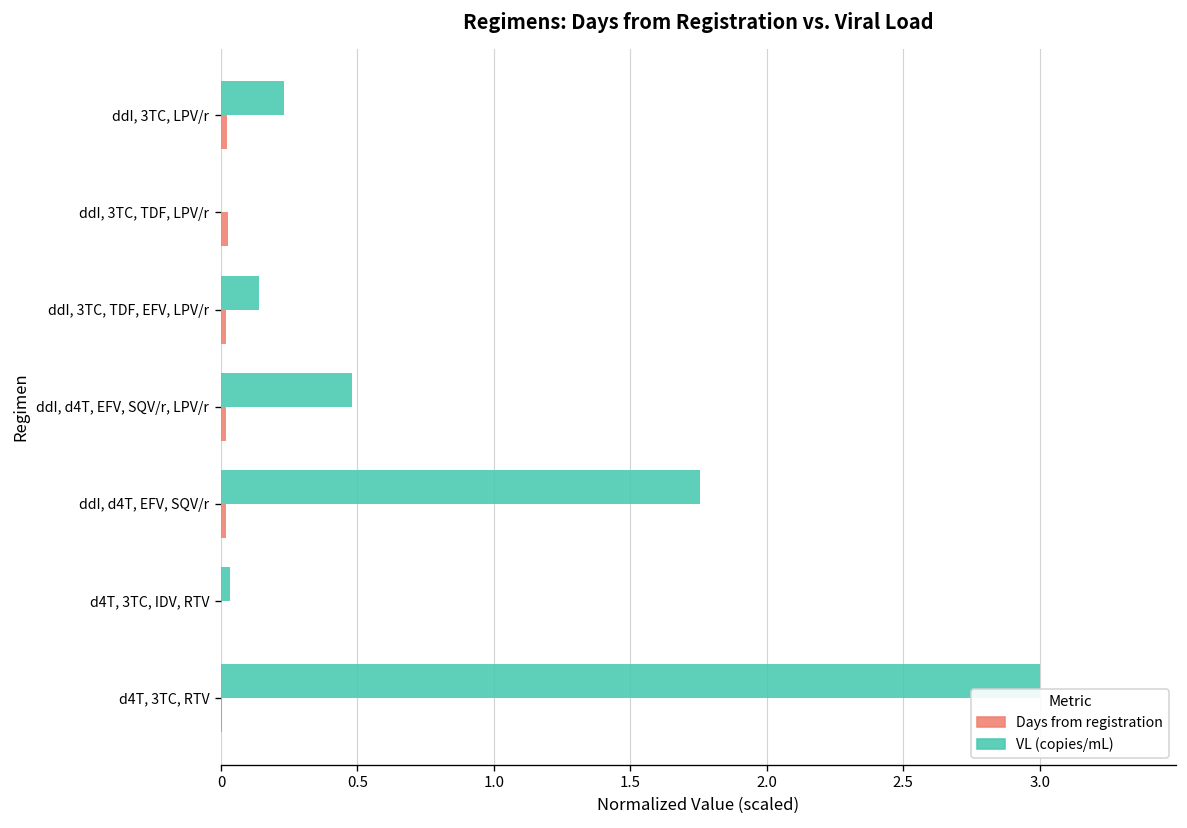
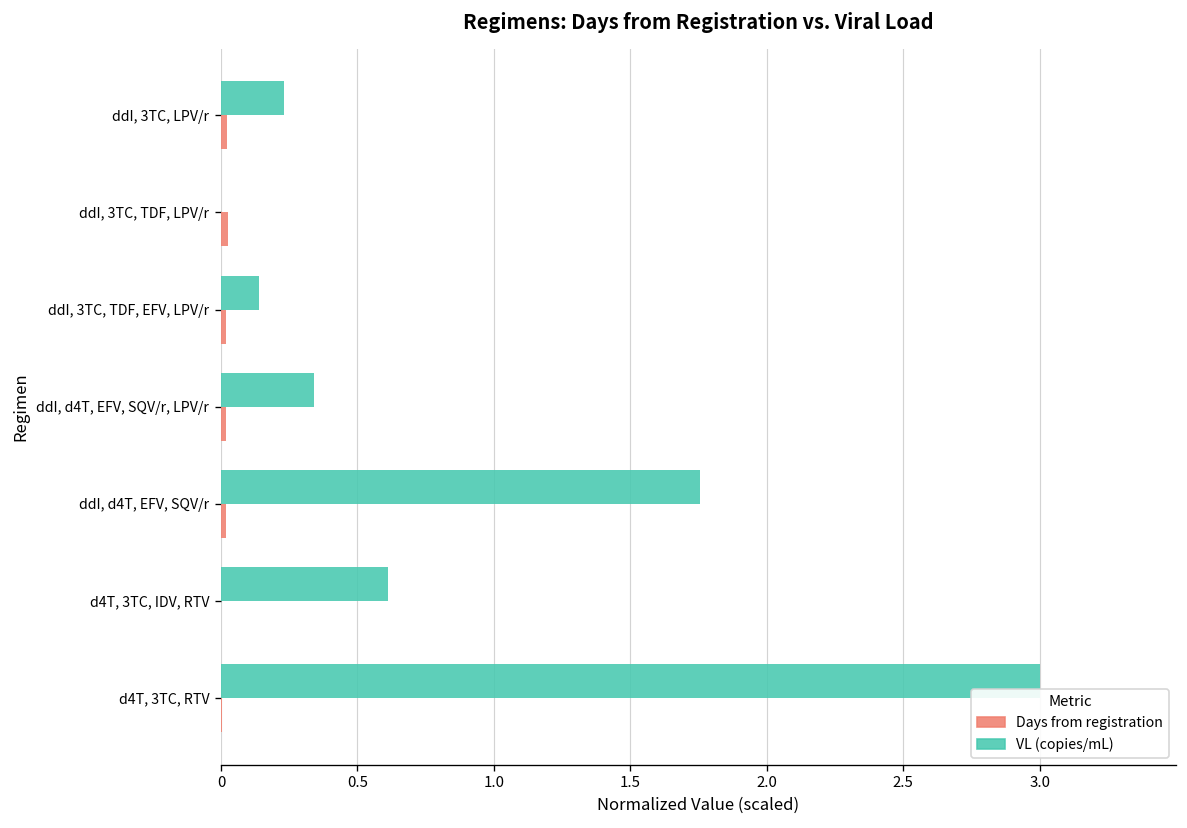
  {
    "Days from registration": {
      "ddI, 3TC, LPV/r": 0.02,
      "ddI, 3TC, TDF, LPV/r": 0.03,
      "ddI, 3TC, TDF, EFV, LPV/r": 0.02,
      "ddI, d4T, EFV, SQV/r, LPV/r": 0.02,
      "ddI, d4T, EFV, SQV/r": 0.02
    },
    "VL (copies/mL)": {
      "ddI, 3TC, LPV/r": 0.23,
      "ddI, 3TC, TDF, LPV/r": 0.00,
      "ddI, 3TC, TDF, EFV, LPV/r": 0.14,
-     "ddI, d4T, EFV, SQV/r, LPV/r": 0.48,
+     "ddI, d4T, EFV, SQV/r, LPV/r": 0.34,
      "ddI, d4T, EFV, SQV/r": 1.76,
-     "d4T, 3TC, IDV, RTV": 0.03,
+     "d4T, 3TC, IDV, RTV": 0.61,
      "d4T, 3TC, RTV": 3.00
    }
  }
